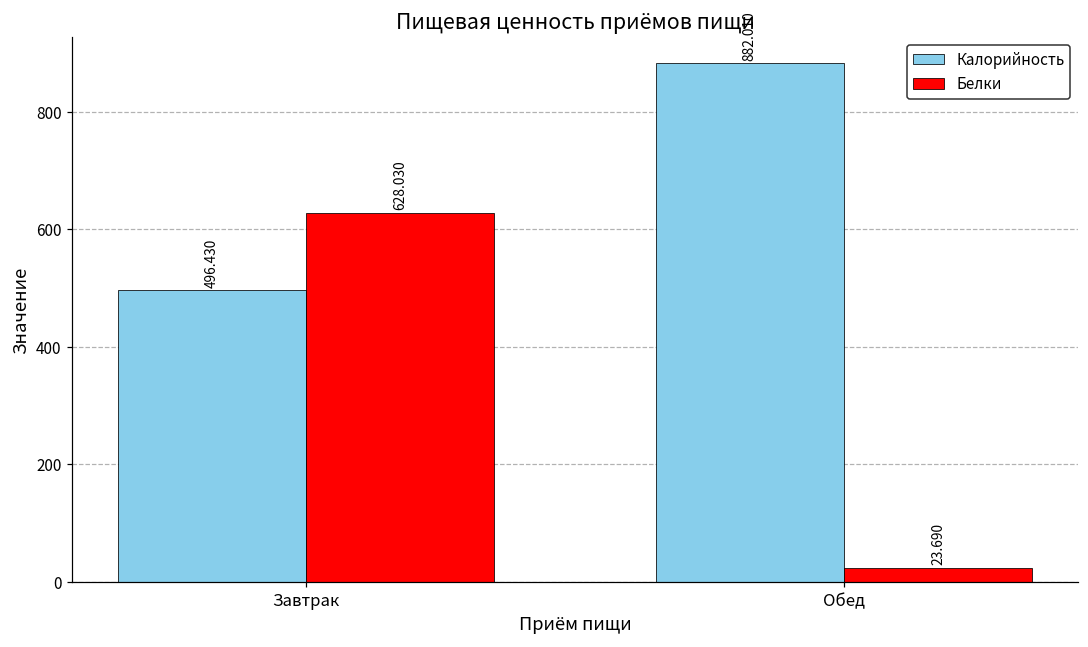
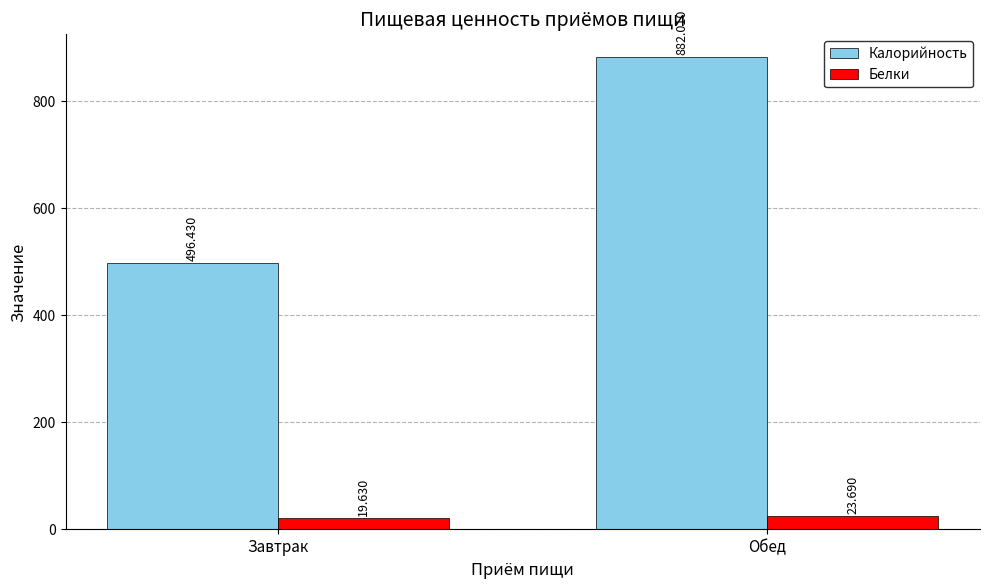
  {
    "Калорийность": {
      "Завтрак": 496.430,
      "Обед": 882.010
    },
    "Белки": {
-     "Завтрак": 628.030,
+     "Завтрак": 19.630,
      "Обед": 23.690
    }
  }
